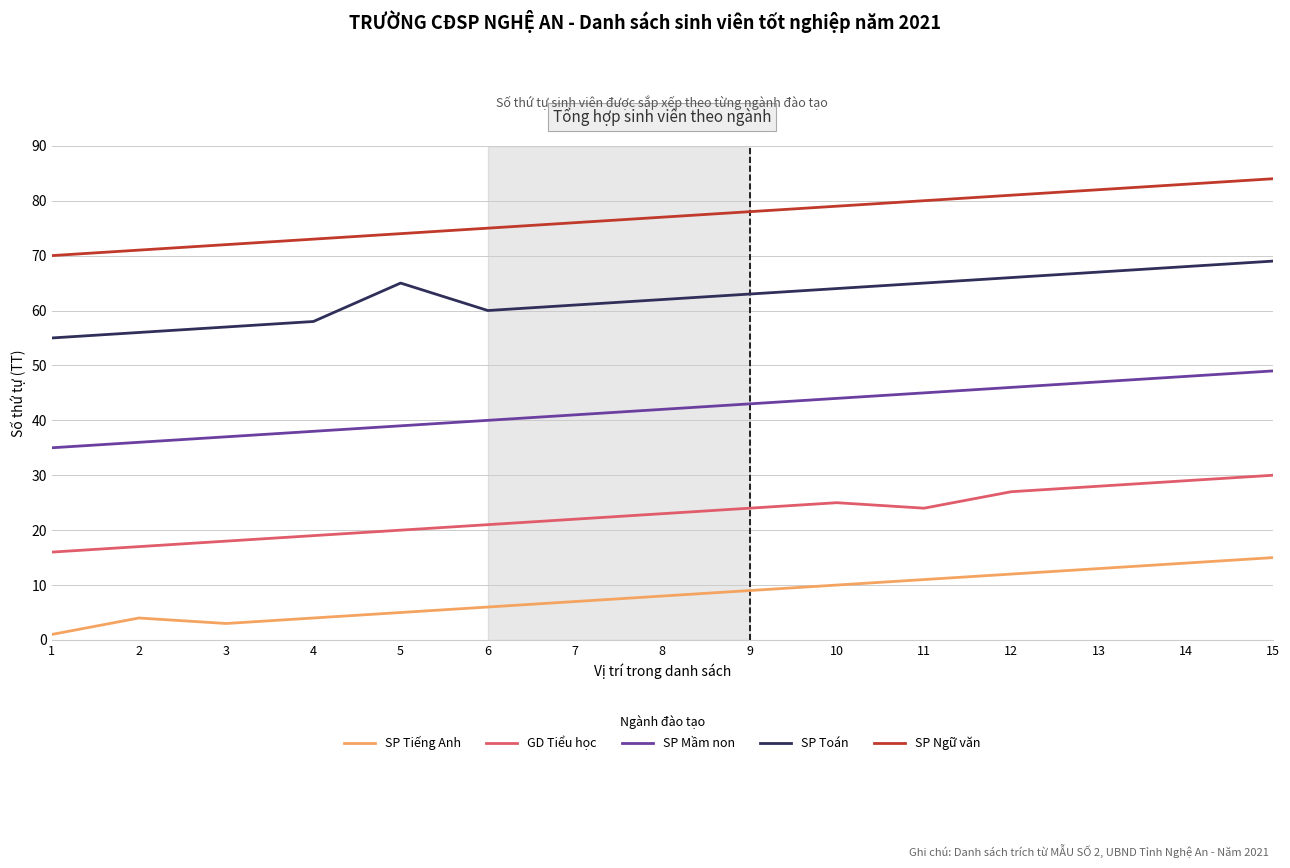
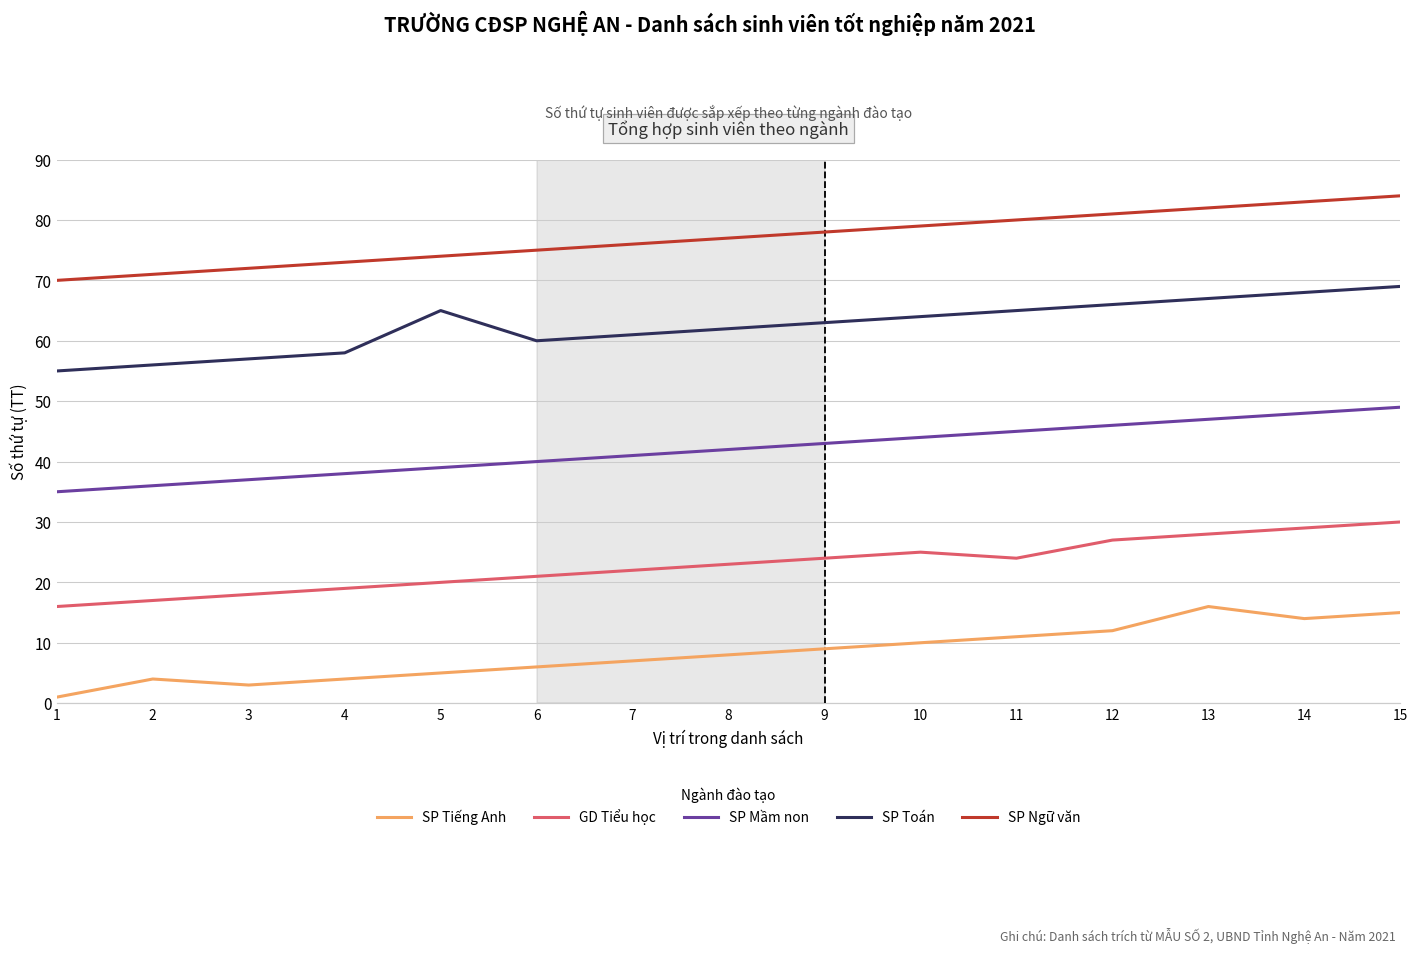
  {
    "SP Tiếng Anh": {
      "1": 1,
      "2": 4,
      "3": 3,
      "4": 4,
      "5": 5,
      "6": 6,
      "7": 7,
      "8": 8,
      "9": 9,
      "10": 10,
      "11": 11,
      "12": 12,
-     "13": 13,
+     "13": 16,
      "14": 14,
      "15": 15
    },
    "GD Tiểu học": {
      "1": 16,
      "2": 17,
      "3": 18,
      "4": 19,
      "5": 20,
      "6": 21,
      "7": 22,
      "8": 23,
      "9": 24,
      "10": 25,
      "11": 24,
      "12": 27,
      "13": 28,
      "14": 29,
      "15": 30
    },
    "SP Mầm non": {
      "1": 35,
      "2": 36,
      "3": 37,
      "4": 38,
      "5": 39,
      "6": 40,
      "7": 41,
      "8": 42,
      "9": 43,
      "10": 44,
      "11": 45,
      "12": 46,
      "13": 47,
      "14": 48,
      "15": 49
    },
    "SP Toán": {
      "1": 55,
      "2": 56,
      "3": 57,
      "4": 58,
      "5": 65,
      "6": 60,
      "7": 61,
      "8": 62,
      "9": 63,
      "10": 64,
      "11": 65,
      "12": 66,
      "13": 67,
      "14": 68,
      "15": 69
    },
    "SP Ngữ văn": {
      "1": 70,
      "2": 71,
      "3": 72,
      "4": 73,
      "5": 74,
      "6": 75,
      "7": 76,
      "8": 77,
      "9": 78,
      "10": 79,
      "11": 80,
      "12": 81,
      "13": 82,
      "14": 83,
      "15": 84
    }
  }
